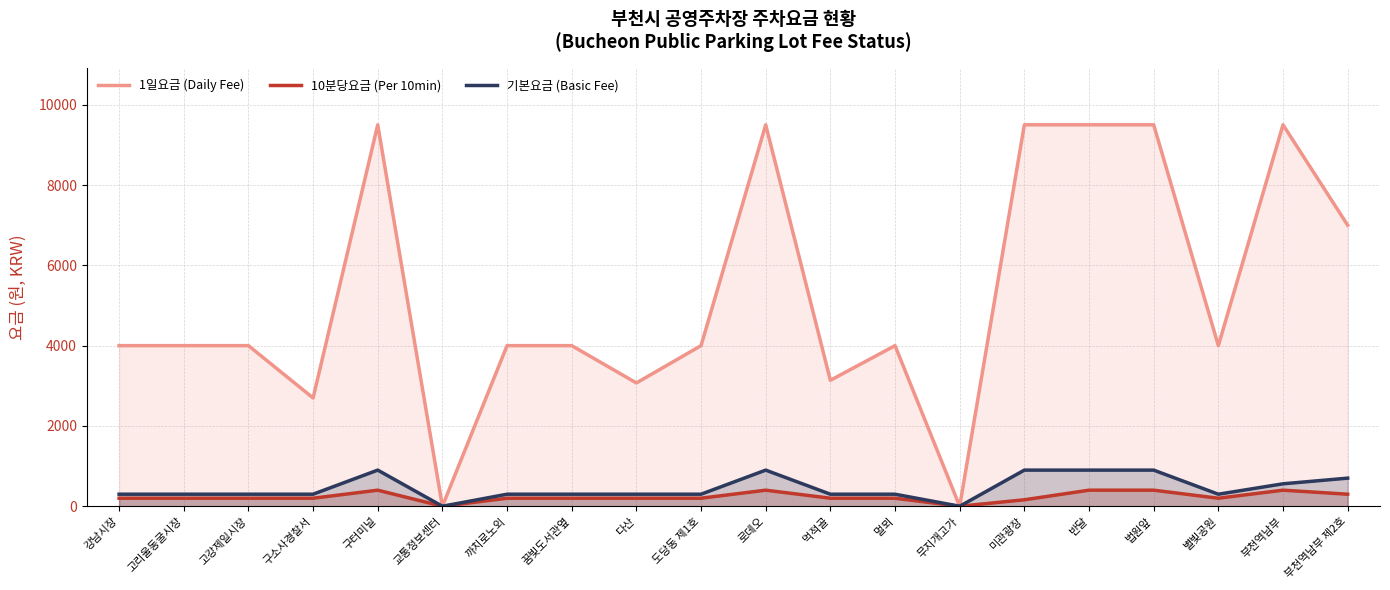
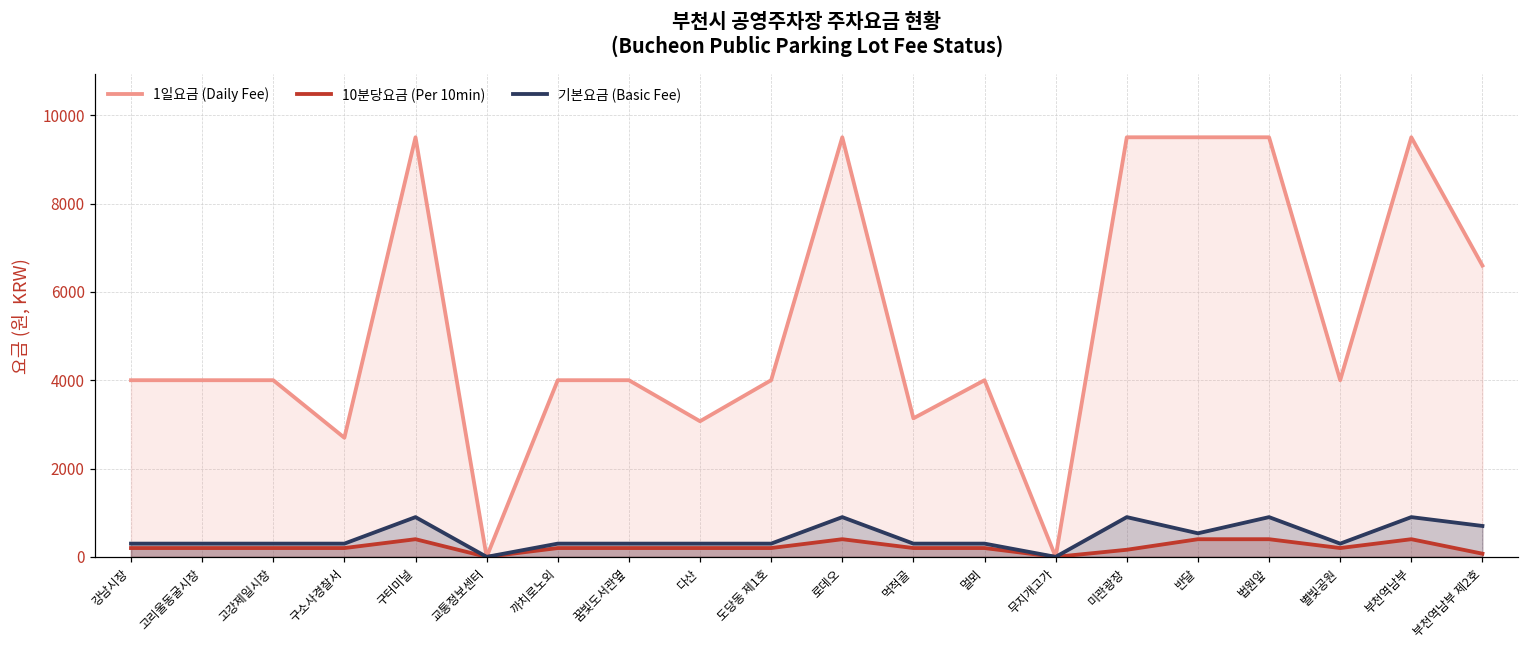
  {
    "1일요금 (Daily Fee)": {
      "강남시장": 4000,
      "고리울동굴시장": 4000,
      "고강제일시장": 4000,
      "구소사경찰서": 2700,
      "구터미널": 9500,
      "까치로노외": 4000,
      "꿈빛도서관옆": 4000,
      "다산": 3100,
      "도당동 제1호": 4000,
      "로데오": 9500,
      "먹적골": 3100,
      "멀뫼": 4000,
      "미관광장": 9500,
      "반달": 9500,
      "법원앞": 9500,
      "별빛공원": 4000,
      "부천역남부": 9500,
-     "부천역남부 제2호": 7000
+     "부천역남부 제2호": 6600
    },
    "10분당요금 (Per 10min)": {
      "강남시장": 200,
      "고리울동굴시장": 200,
      "고강제일시장": 200,
      "구소사경찰서": 200,
      "구터미널": 400,
      "까치로노외": 200,
      "꿈빛도서관옆": 200,
      "다산": 200,
      "도당동 제1호": 200,
      "로데오": 400,
      "먹적골": 200,
      "멀뫼": 200,
      "미관광장": 200,
      "반달": 400,
      "법원앞": 400,
      "별빛공원": 200,
      "부천역남부": 400,
-     "부천역남부 제2호": 300
+     "부천역남부 제2호": 100
    },
    "기본요금 (Basic Fee)": {
      "강남시장": 300,
      "고리울동굴시장": 300,
      "고강제일시장": 300,
      "구소사경찰서": 300,
      "구터미널": 900,
      "까치로노외": 300,
      "꿈빛도서관옆": 300,
      "다산": 300,
      "도당동 제1호": 300,
      "로데오": 900,
      "먹적골": 300,
      "멀뫼": 300,
      "미관광장": 900,
-     "반달": 900,
+     "반달": 500,
      "법원앞": 900,
      "별빛공원": 300,
-     "부천역남부": 600,
+     "부천역남부": 900,
      "부천역남부 제2호": 700
    }
  }
